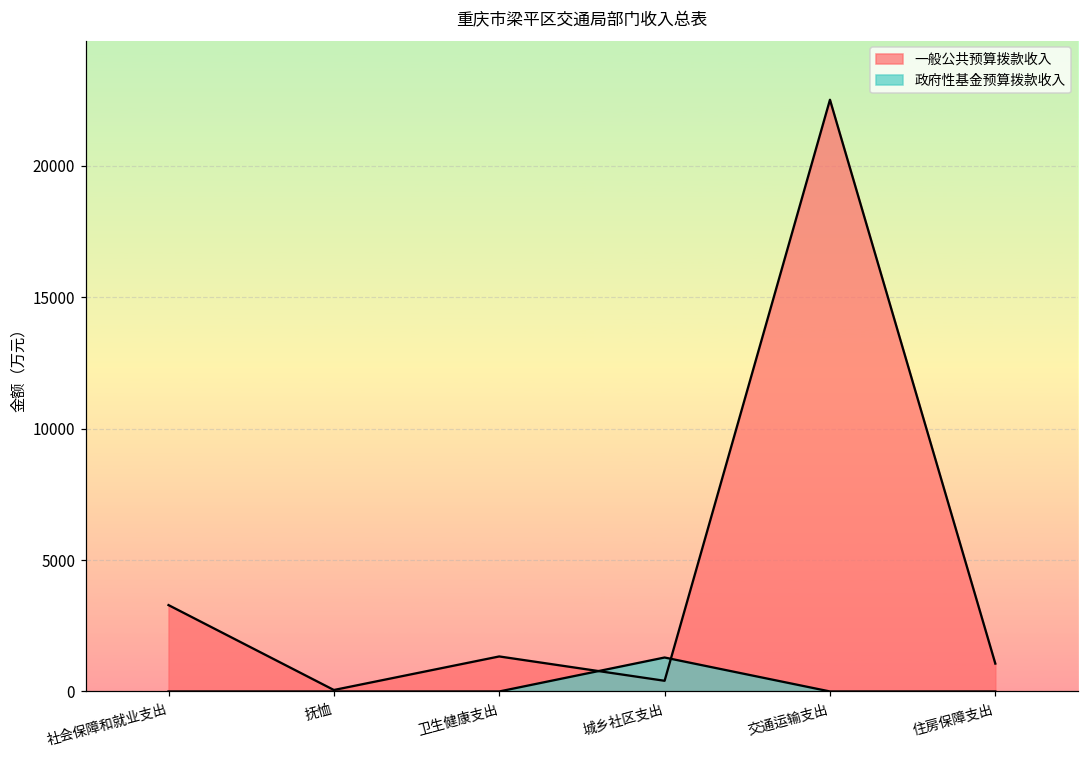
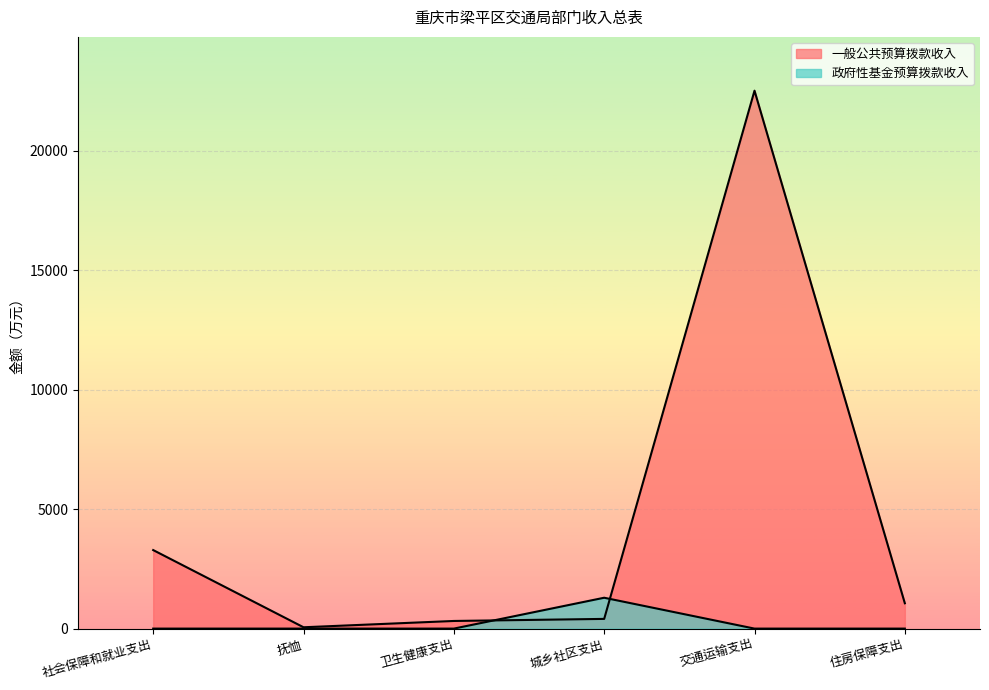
  {
    "一般公共预算拨款收入": {
      "社会保障和就业支出": 3300,
-     "卫生健康支出": 1300,
+     "卫生健康支出": 300,
      "城乡社区支出": 400,
      "交通运输支出": 22500,
      "住房保障支出": 1100
    },
    "政府性基金预算拨款收入": {
      "社会保障和就业支出": 0,
      "卫生健康支出": 0,
      "城乡社区支出": 1300,
      "交通运输支出": 0,
      "住房保障支出": 0
    }
  }
